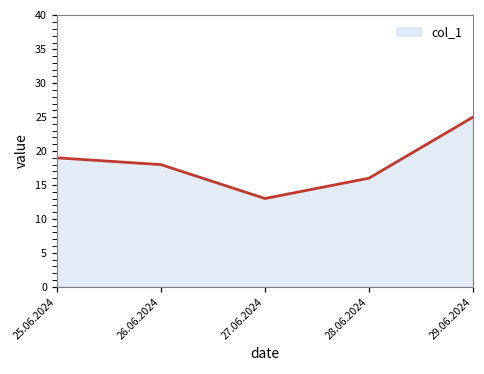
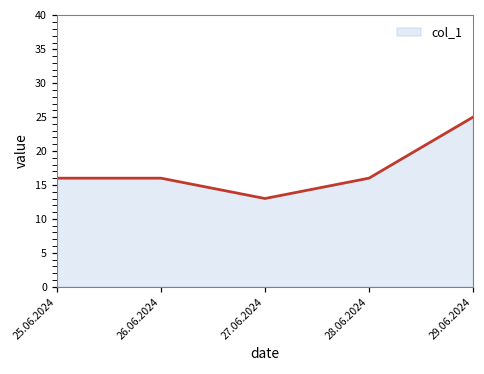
  {
-   "25.06.2024": 19,
-   "26.06.2024": 18,
+   "25.06.2024": 16,
+   "26.06.2024": 16,
    "27.06.2024": 13,
    "28.06.2024": 16,
    "29.06.2024": 25
  }
